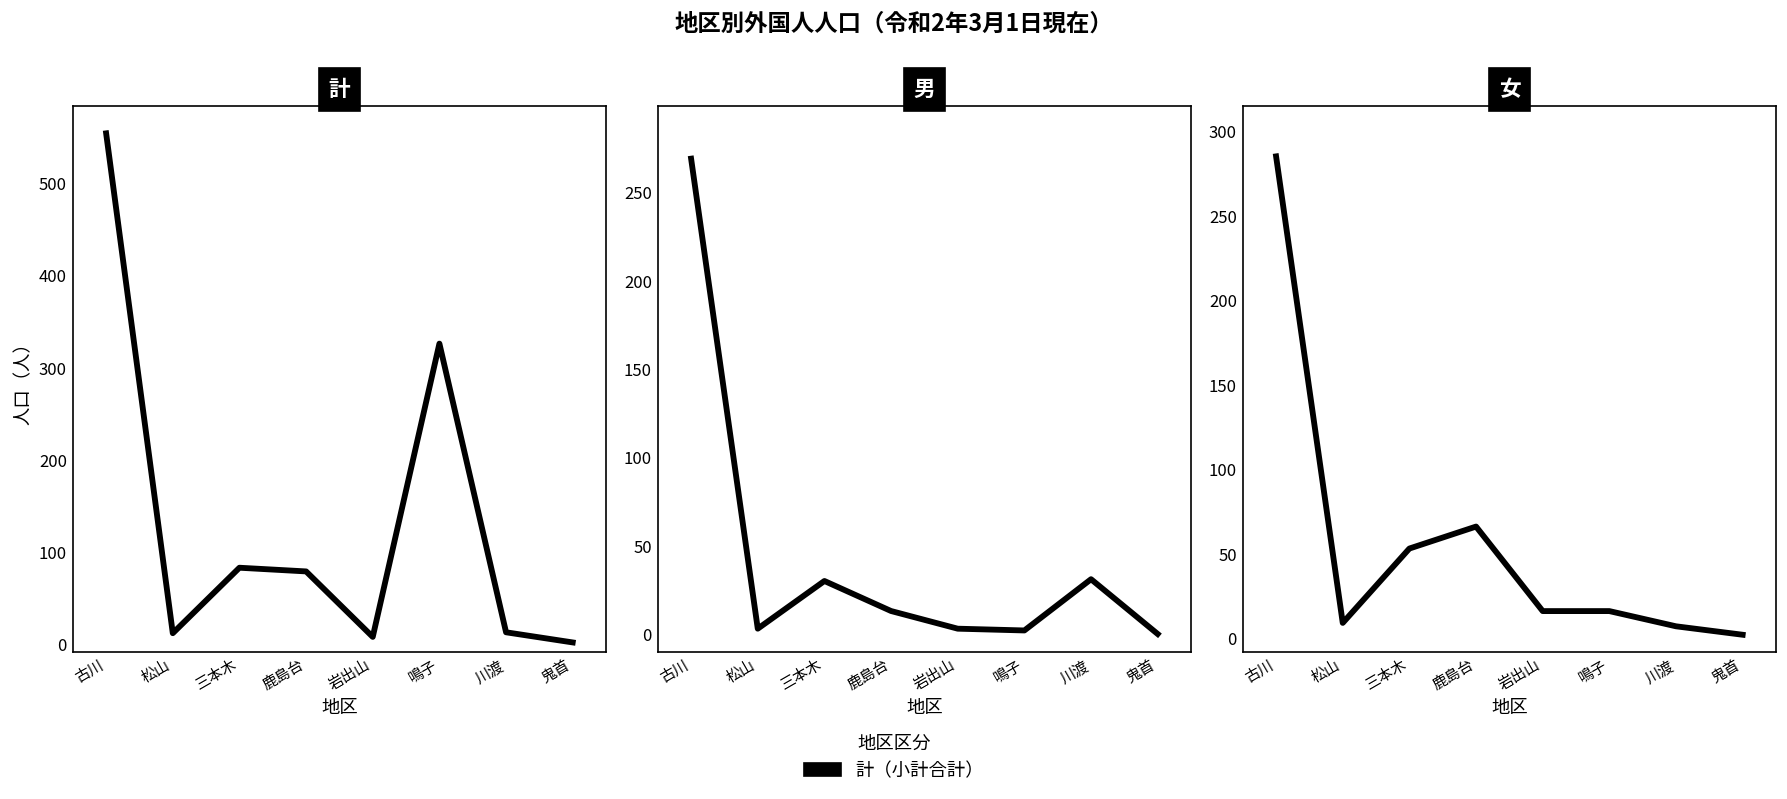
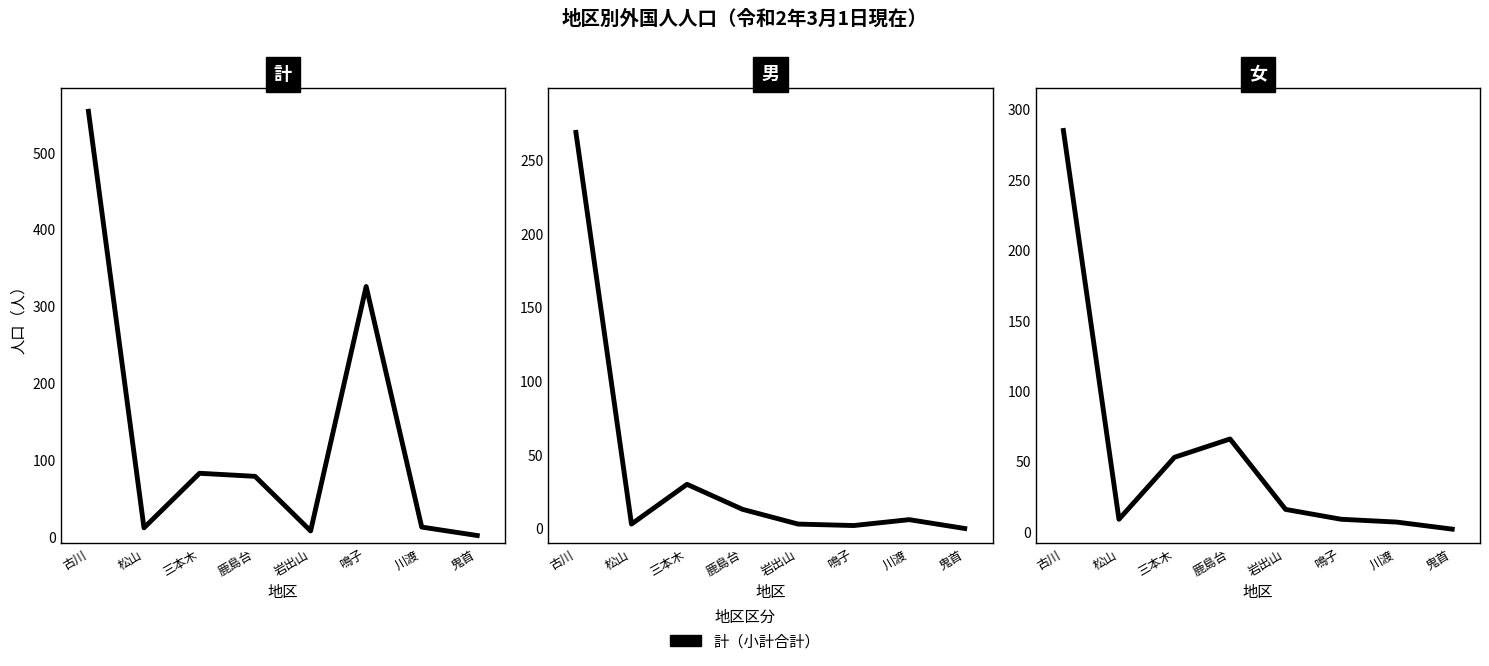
  {
    "計": {
      "古川": 550,
      "松山": 10,
      "三本木": 80,
      "鹿島台": 80,
      "岩出山": 10,
      "鳴子": 330,
      "川渡": 10,
      "鬼首": 0
    },
    "男": {
      "古川": 269,
      "松山": 3,
      "三本木": 30,
      "鹿島台": 13,
      "岩出山": 3,
      "鳴子": 2,
-     "川渡": 31,
+     "川渡": 6,
      "鬼首": 0
    },
    "女": {
      "古川": 285,
      "松山": 9,
      "三本木": 53,
      "鹿島台": 66,
      "岩出山": 16,
-     "鳴子": 16,
+     "鳴子": 9,
      "川渡": 7,
      "鬼首": 2
    }
  }
